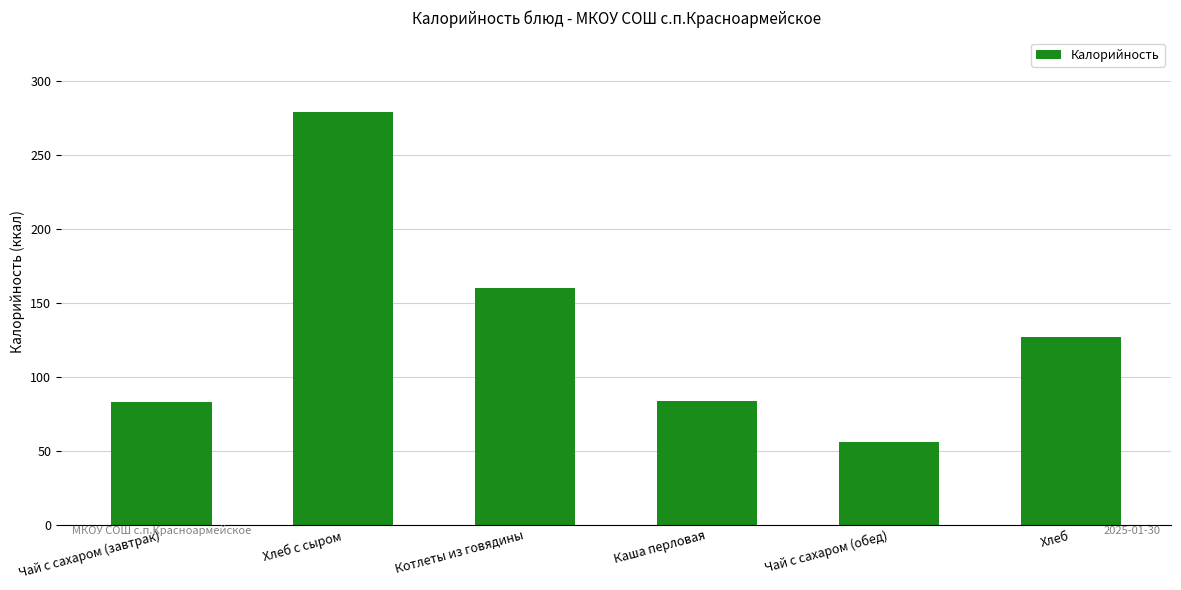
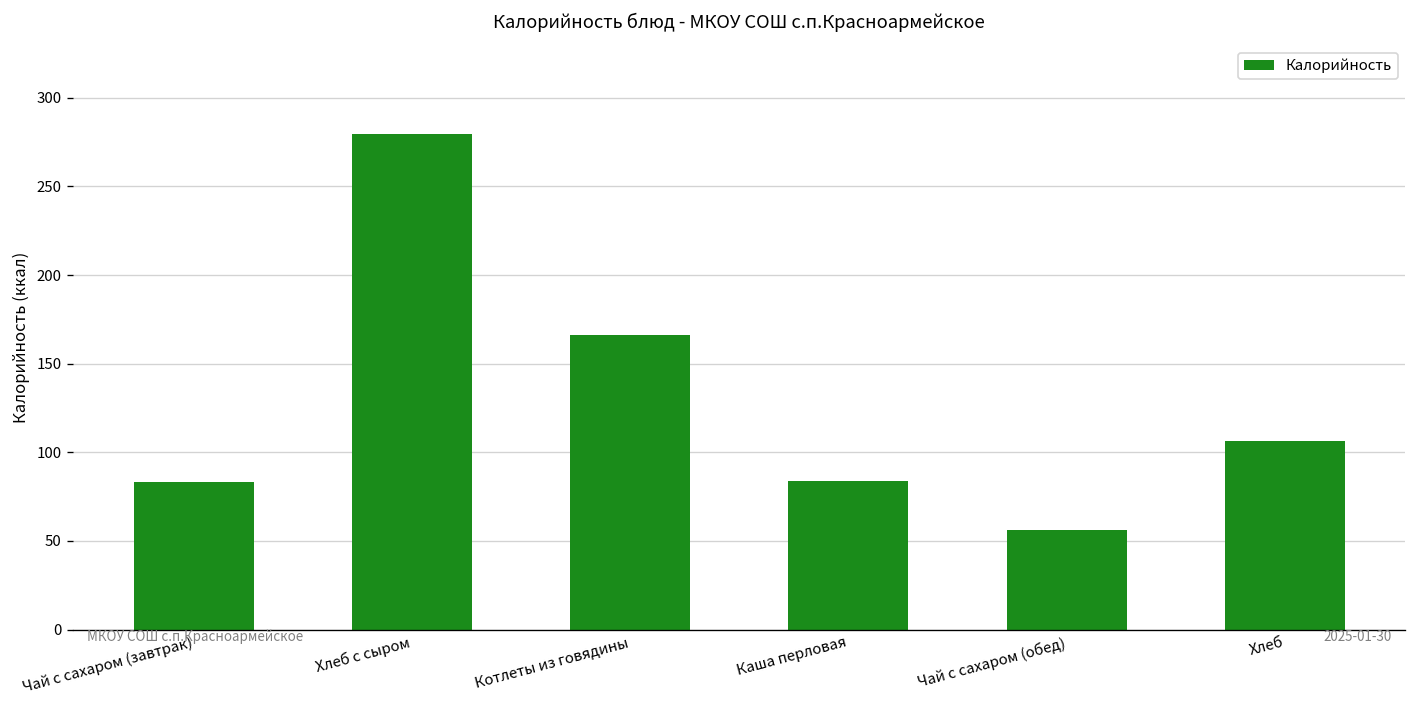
  {
    "Чай с сахаром (завтрак)": 83,
    "Хлеб с сыром": 279,
-   "Котлеты из говядины": 160,
+   "Котлеты из говядины": 166,
    "Каша перловая": 84,
    "Чай с сахаром (обед)": 56,
-   "Хлеб": 127
+   "Хлеб": 106
  }
